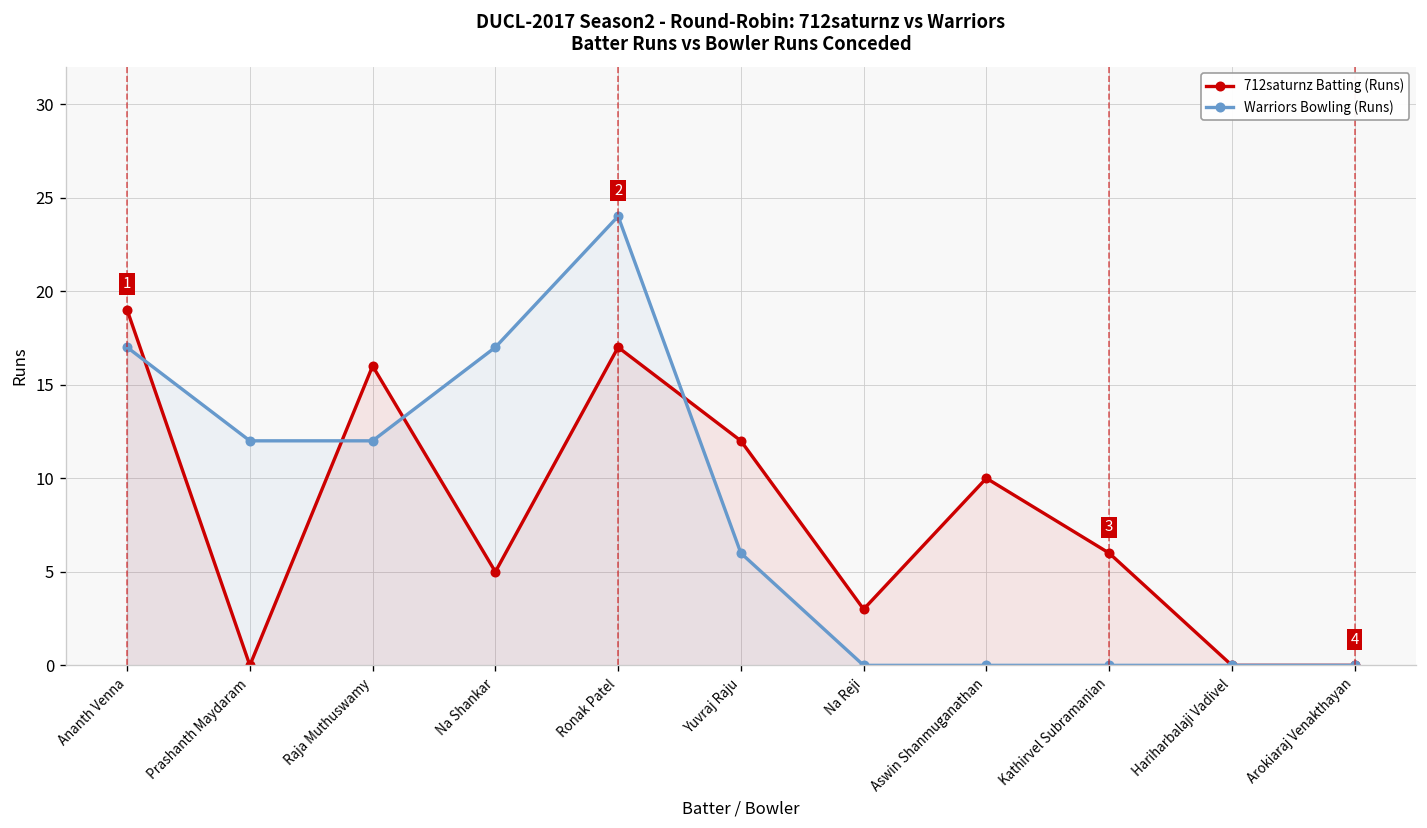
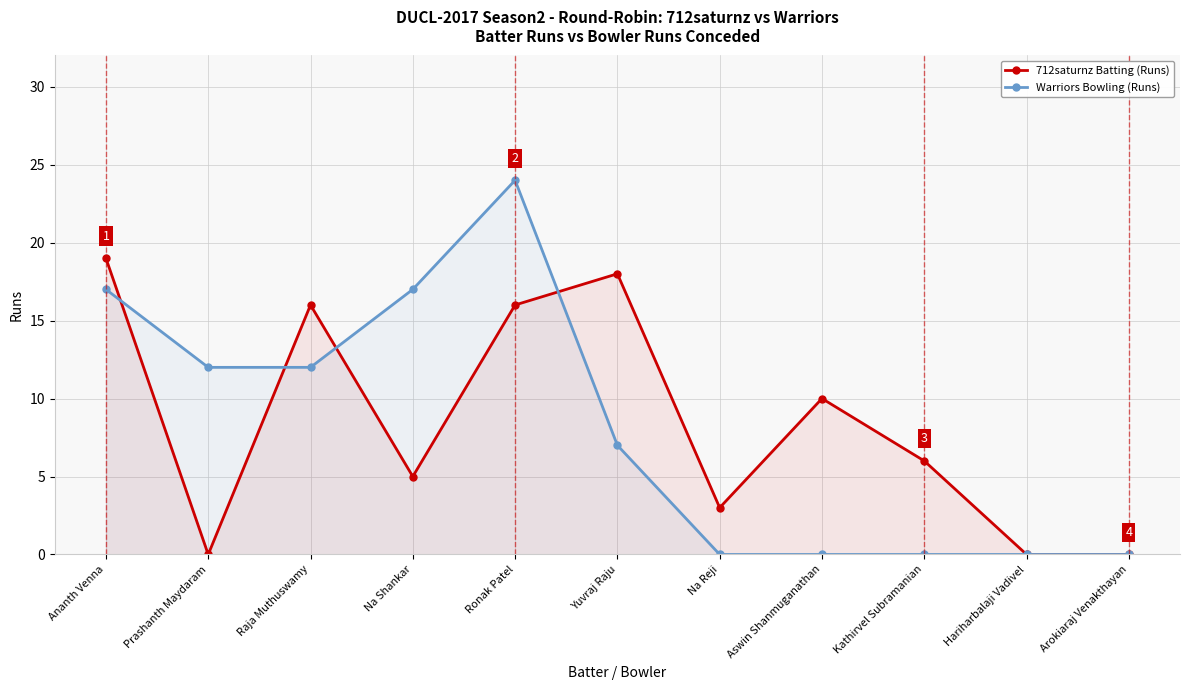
  {
    "712saturnz Batting (Runs)": {
      "Prashanth Maydaram": 0,
      "Raja Muthuswamy": 16,
      "Na Shankar": 5,
-     "Ronak Patel": 17,
-     "Yuvraj Raju": 12,
+     "Ronak Patel": 16,
+     "Yuvraj Raju": 18,
      "Na Reji": 3,
      "Aswin Shanmuganathan": 10
    },
    "Warriors Bowling (Runs)": {
      "Ananth Venna": 17,
      "Prashanth Maydaram": 12,
      "Raja Muthuswamy": 12,
      "Na Shankar": 17,
-     "Yuvraj Raju": 6,
+     "Yuvraj Raju": 7,
      "Na Reji": 0,
      "Aswin Shanmuganathan": 0,
      "Kathirvel Subramanian": 0
    }
  }
